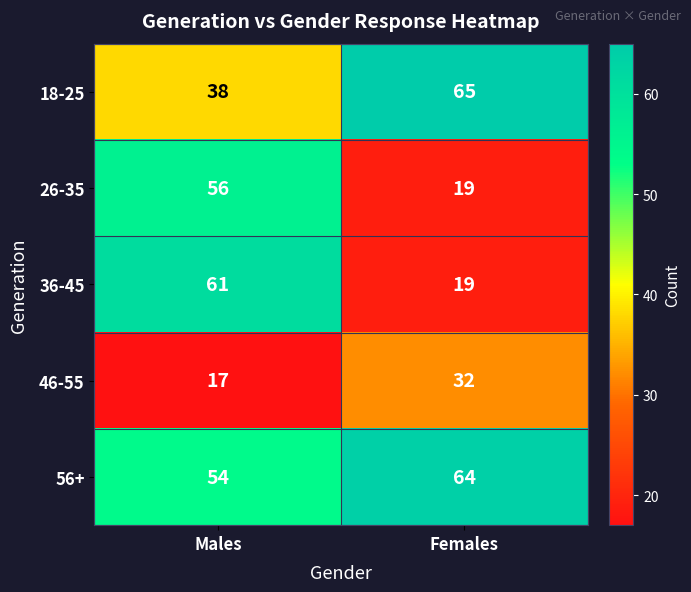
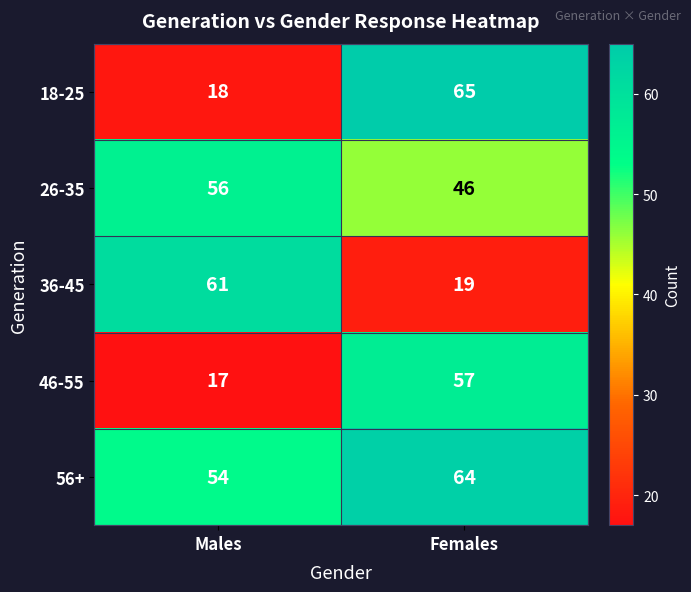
  {
    "18-25": {
-     "Males": 38,
+     "Males": 18,
      "Females": 65
    },
    "26-35": {
      "Males": 56,
-     "Females": 19
+     "Females": 46
    },
    "36-45": {
      "Males": 61,
      "Females": 19
    },
    "46-55": {
      "Males": 17,
-     "Females": 32
+     "Females": 57
    },
    "56+": {
      "Males": 54,
      "Females": 64
    }
  }
